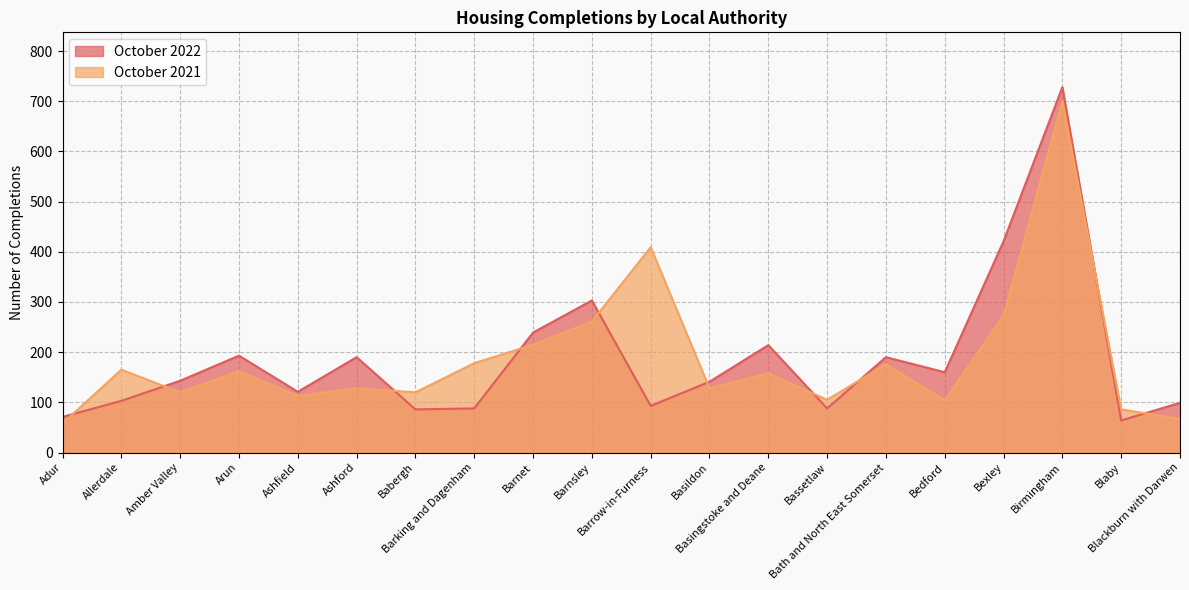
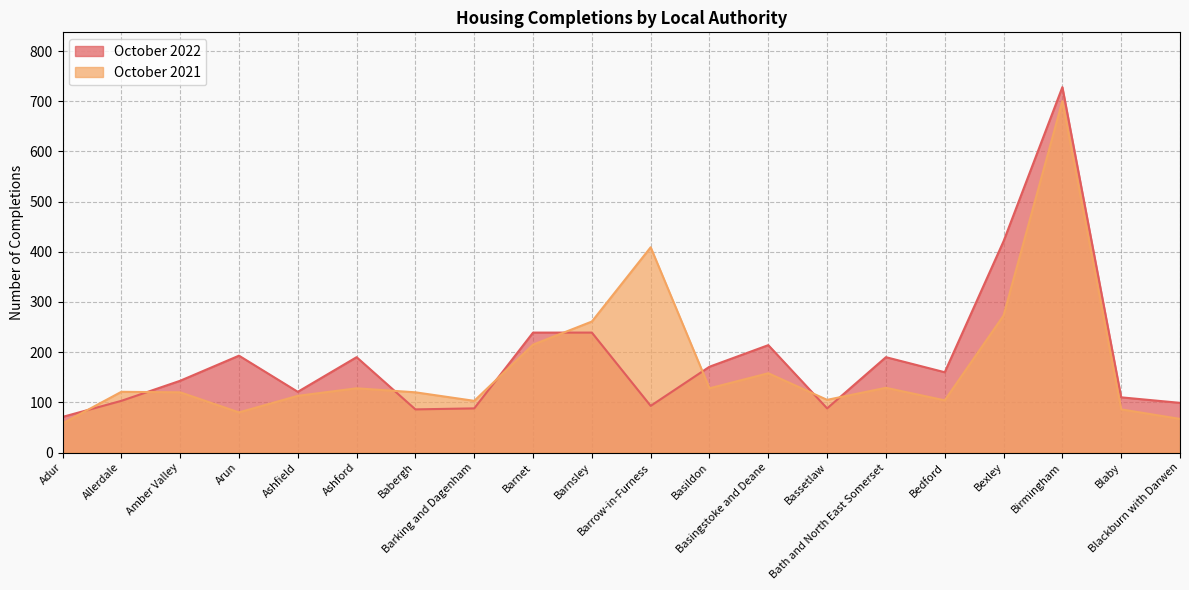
  {
    "October 2022": {
      "Adur": 70,
      "Allerdale": 100,
      "Amber Valley": 140,
      "Arun": 190,
      "Ashfield": 120,
      "Ashford": 190,
      "Babergh": 90,
      "Barking and Dagenham": 90,
      "Barnet": 240,
-     "Barnsley": 300,
+     "Barnsley": 240,
      "Barrow-in-Furness": 90,
-     "Basildon": 140,
+     "Basildon": 170,
      "Basingstoke and Deane": 210,
      "Bassetlaw": 90,
      "Bath and North East Somerset": 190,
      "Bedford": 160,
      "Bexley": 420,
      "Birmingham": 730,
-     "Blaby": 60,
+     "Blaby": 110,
      "Blackburn with Darwen": 100
    },
    "October 2021": {
      "Adur": 60,
-     "Allerdale": 170,
+     "Allerdale": 120,
      "Amber Valley": 120,
-     "Arun": 160,
+     "Arun": 80,
      "Ashfield": 110,
      "Ashford": 130,
      "Babergh": 120,
-     "Barking and Dagenham": 180,
+     "Barking and Dagenham": 100,
      "Barnet": 220,
      "Barnsley": 260,
      "Barrow-in-Furness": 410,
      "Basildon": 130,
      "Basingstoke and Deane": 160,
      "Bassetlaw": 110,
-     "Bath and North East Somerset": 180,
+     "Bath and North East Somerset": 130,
      "Bedford": 100,
      "Bexley": 270,
      "Birmingham": 700,
      "Blaby": 90,
      "Blackburn with Darwen": 70
    }
  }
